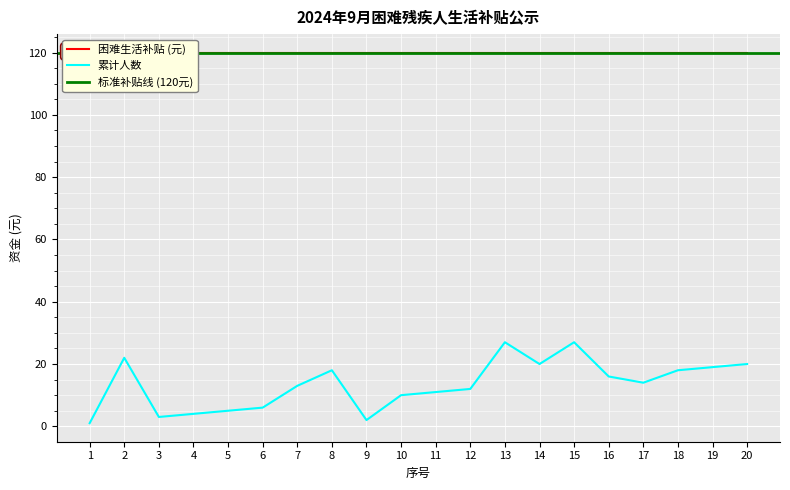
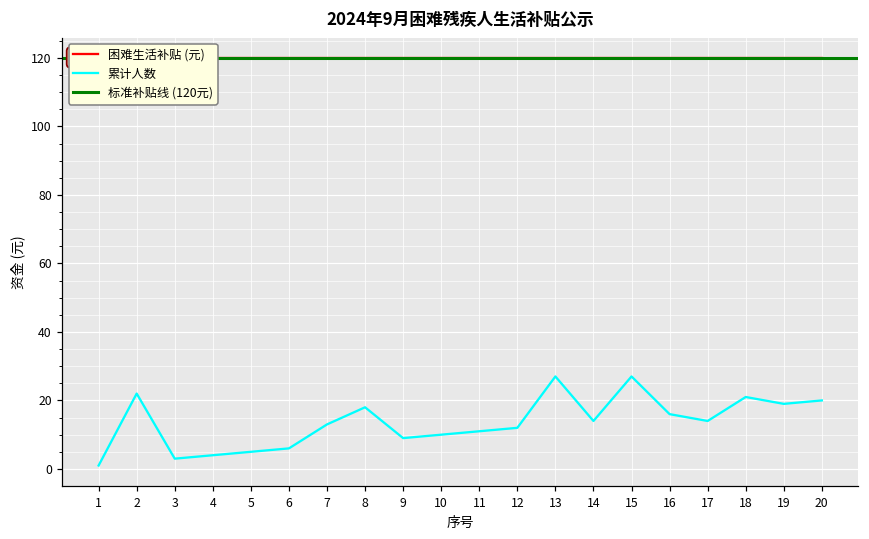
  {
    "困难生活补贴 (元)": {
      "5": 120,
      "6": 120,
      "7": 120,
      "8": 120,
      "9": 120,
      "10": 120,
      "11": 120,
      "12": 120,
      "13": 120,
      "14": 120,
      "15": 120,
      "16": 120,
      "17": 120,
      "18": 120,
      "19": 120,
      "20": 120
    },
    "累计人数": {
      "1": 1,
      "2": 22,
      "3": 3,
      "4": 4,
      "5": 5,
      "6": 6,
      "7": 13,
      "8": 18,
-     "9": 2,
+     "9": 9,
      "10": 10,
      "11": 11,
      "12": 12,
      "13": 27,
-     "14": 20,
+     "14": 14,
      "15": 27,
      "16": 16,
      "17": 14,
-     "18": 18,
+     "18": 21,
      "19": 19,
      "20": 20
    }
  }
